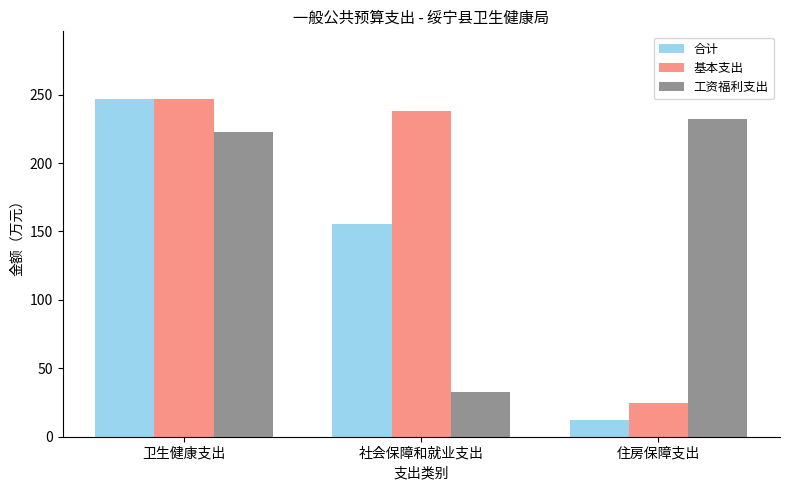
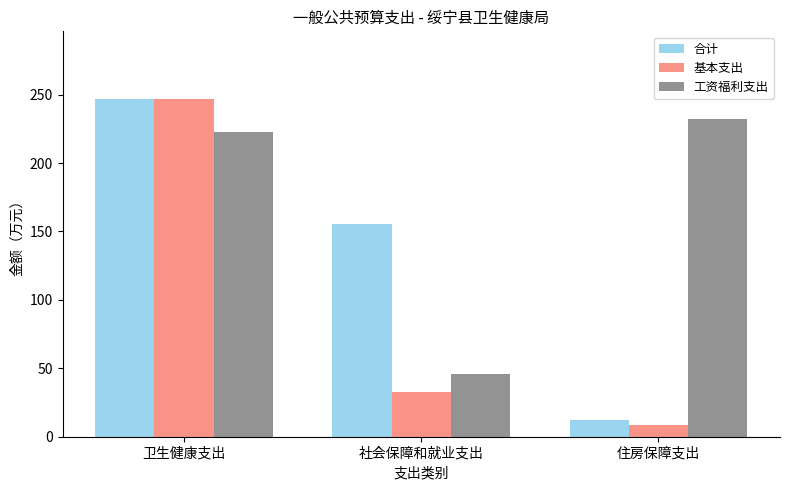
  {
    "合计": {
      "卫生健康支出": 247,
      "社会保障和就业支出": 156,
      "住房保障支出": 12
    },
    "基本支出": {
      "卫生健康支出": 247,
-     "社会保障和就业支出": 238,
-     "住房保障支出": 25
+     "社会保障和就业支出": 33,
+     "住房保障支出": 8
    },
    "工资福利支出": {
      "卫生健康支出": 223,
-     "社会保障和就业支出": 33,
+     "社会保障和就业支出": 46,
      "住房保障支出": 233
    }
  }
